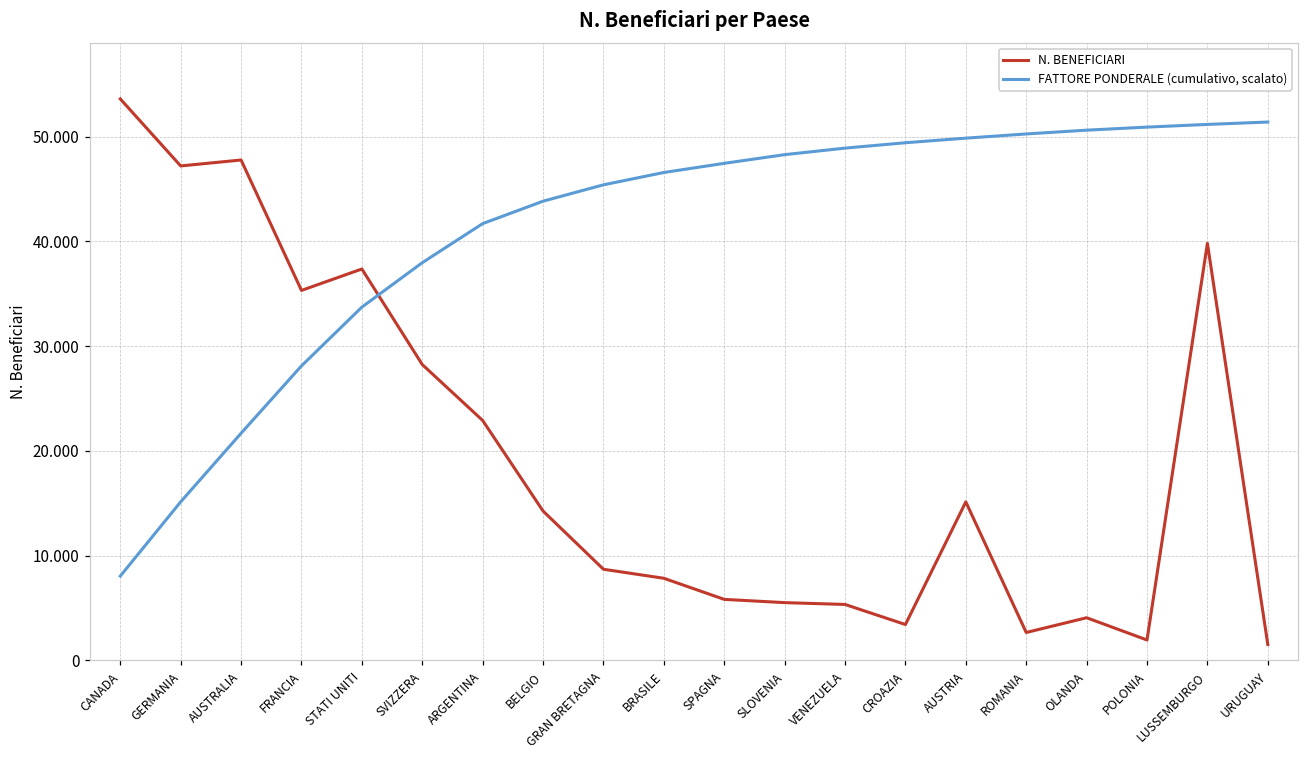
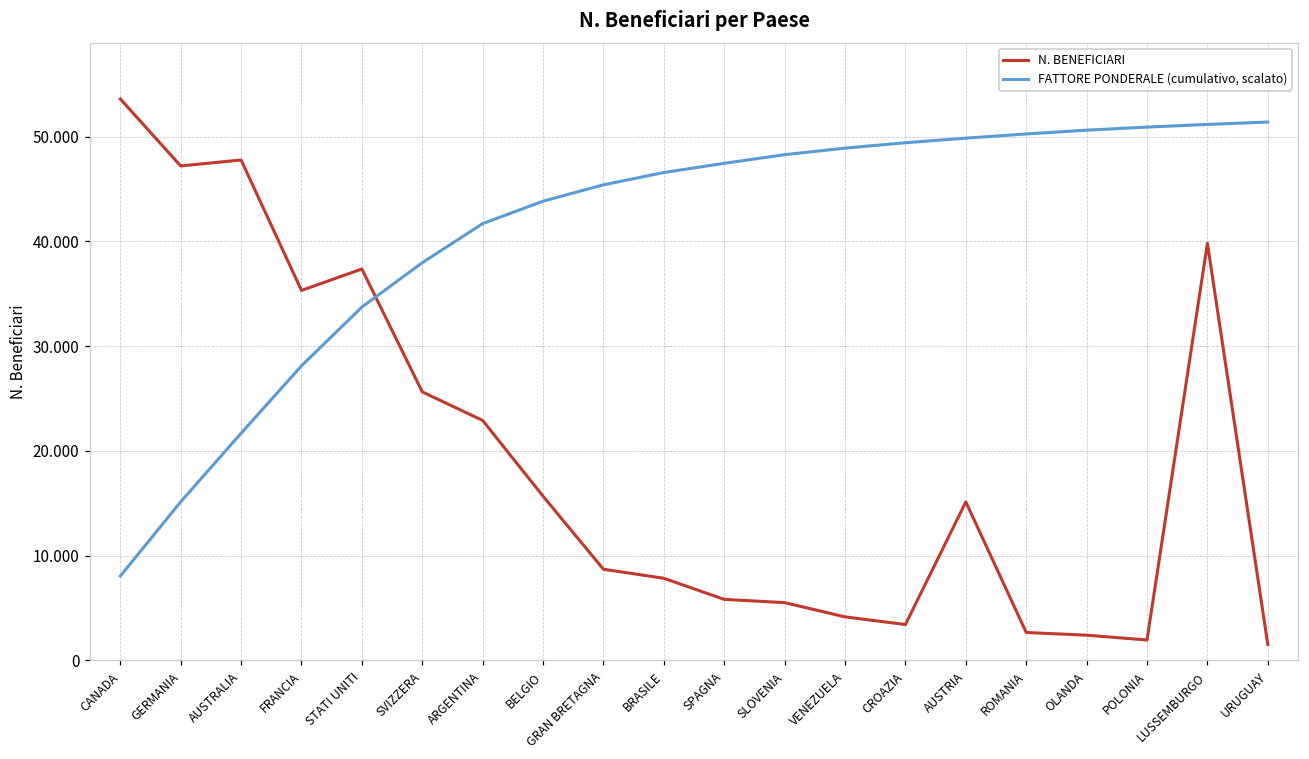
  {
    "N. BENEFICIARI": {
      "CANADA": 54,
      "GERMANIA": 47,
      "AUSTRALIA": 48,
      "FRANCIA": 35,
      "STATI UNITI": 37,
-     "SVIZZERA": 28,
+     "SVIZZERA": 26,
      "ARGENTINA": 23,
-     "BELGIO": 14,
+     "BELGIO": 16,
      "GRAN BRETAGNA": 9,
      "BRASILE": 8,
      "SPAGNA": 6,
      "SLOVENIA": 6,
-     "VENEZUELA": 5,
+     "VENEZUELA": 4,
      "CROAZIA": 3,
      "AUSTRIA": 15,
      "ROMANIA": 3,
-     "OLANDA": 4,
+     "OLANDA": 2,
      "POLONIA": 2,
      "LUSSEMBURGO": 40,
      "URUGUAY": 2
    },
    "FATTORE PONDERALE (cumulativo, scalato)": {
      "CANADA": 8,
      "GERMANIA": 15,
      "AUSTRALIA": 22,
      "FRANCIA": 28,
      "STATI UNITI": 34,
      "SVIZZERA": 38,
      "ARGENTINA": 42,
      "BELGIO": 44,
      "GRAN BRETAGNA": 45,
      "BRASILE": 47,
      "SPAGNA": 47,
      "SLOVENIA": 48,
      "VENEZUELA": 49,
      "CROAZIA": 49,
      "AUSTRIA": 50,
      "ROMANIA": 50,
      "OLANDA": 51,
      "POLONIA": 51,
      "LUSSEMBURGO": 51,
      "URUGUAY": 51
    }
  }
